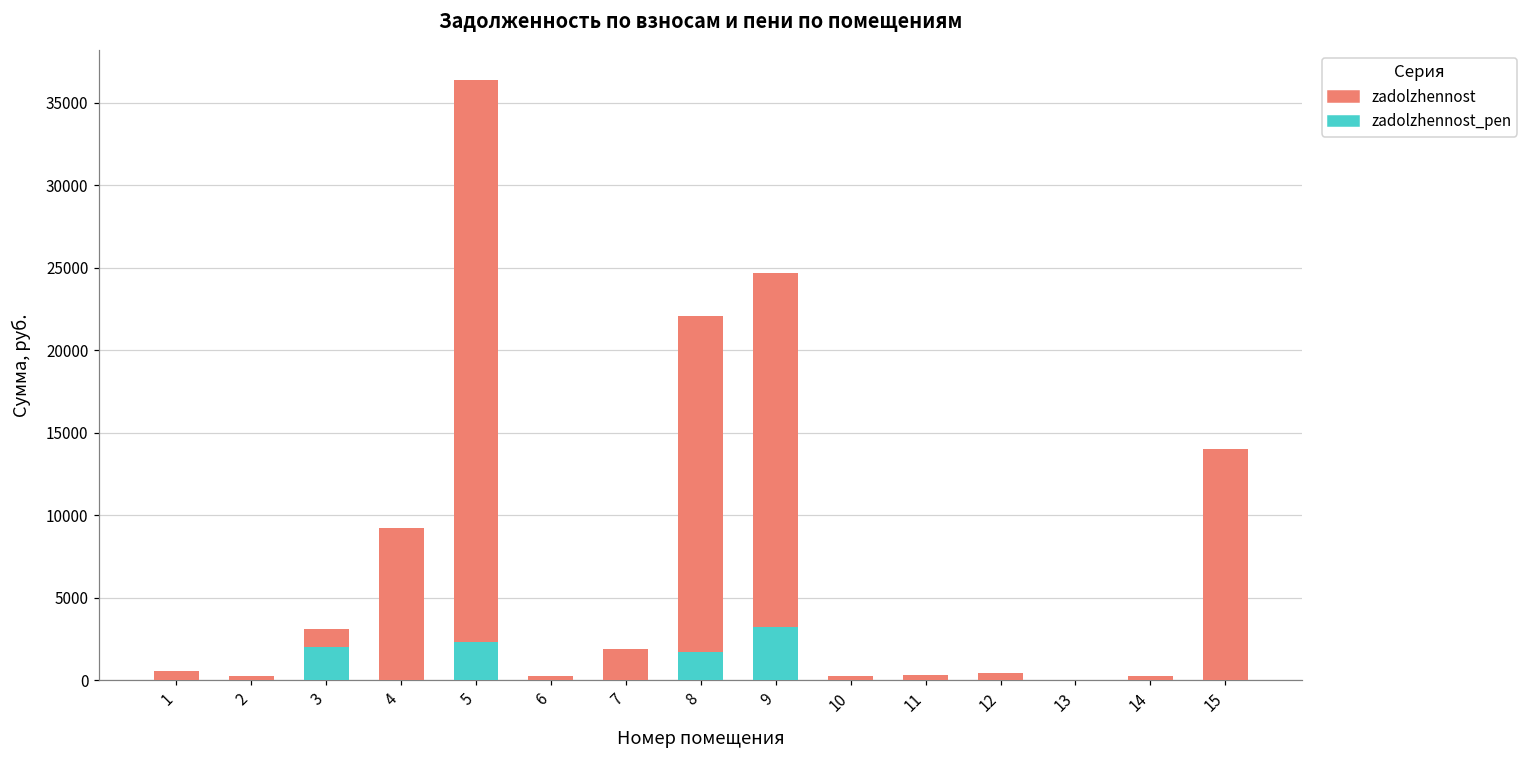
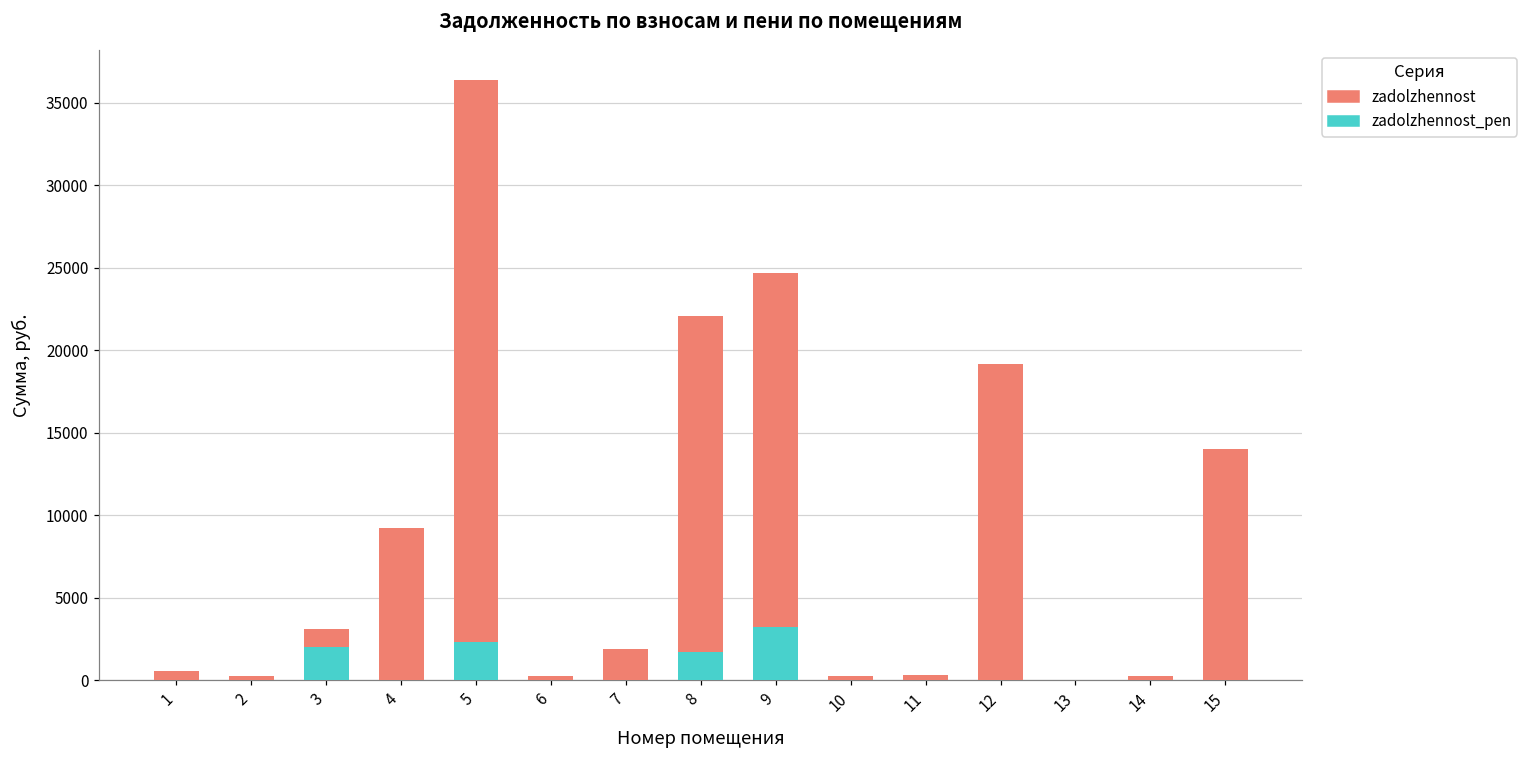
  {
    "zadolzhennost": {
      "1": 600,
      "2": 200,
      "3": 3100,
      "4": 9200,
      "5": 36400,
      "6": 200,
      "7": 1900,
      "8": 22100,
      "9": 24700,
      "10": 200,
      "11": 400,
-     "12": 500,
+     "12": 19200,
      "13": 0,
      "14": 200,
      "15": 14000
    },
    "zadolzhennost_pen": {
      "1": 0,
      "2": 0,
      "4": 0,
      "6": 0,
      "7": 0,
      "10": 0,
      "11": 0,
      "12": 0,
      "13": 0,
      "14": 0,
      "15": 0
    }
  }
